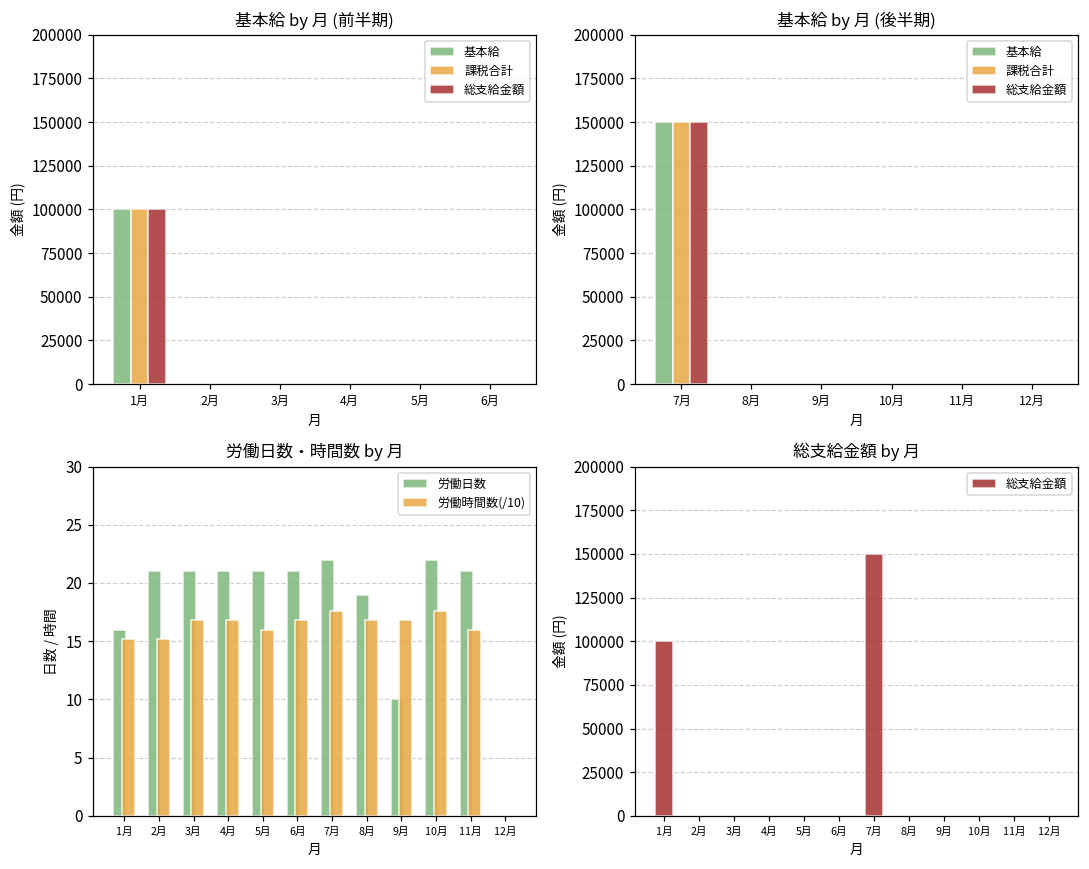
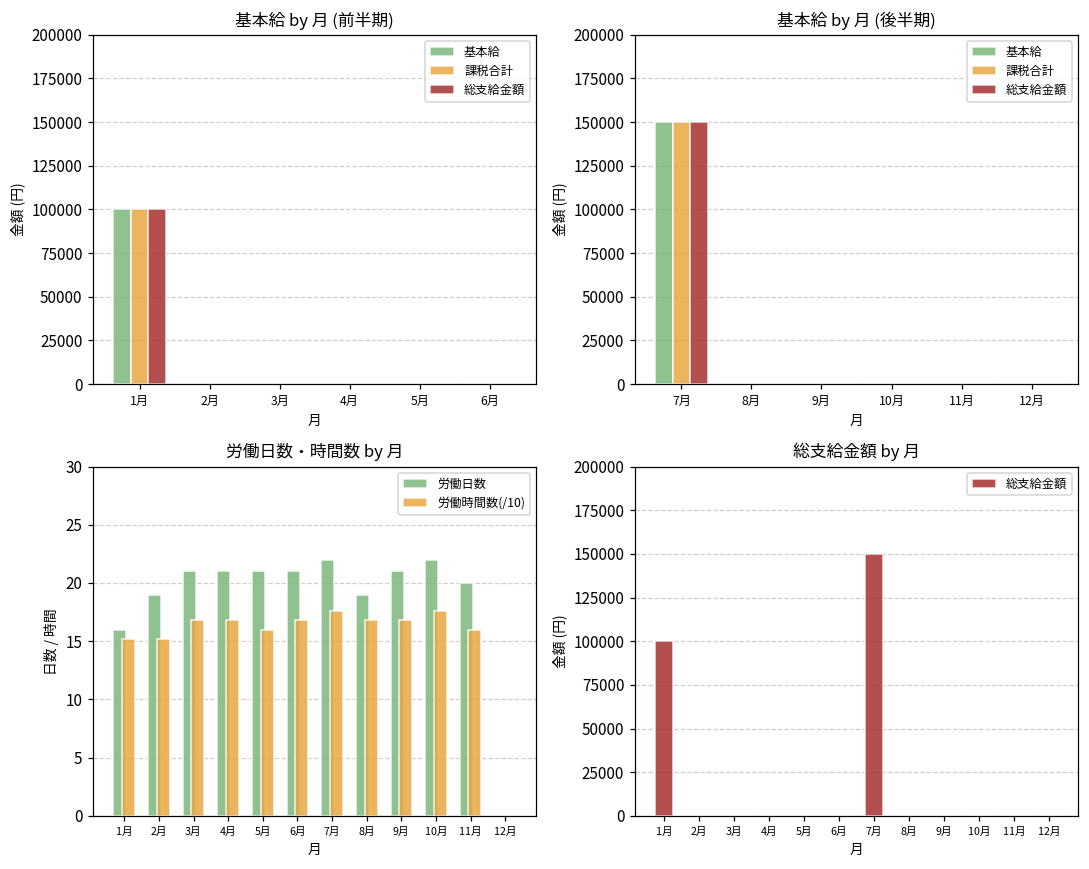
  {
    "基本給 by 月 (前半期)": {
      "基本給": {
        "1月": 100000,
        "2月": 0,
        "3月": 0,
        "4月": 0,
        "5月": 0,
        "6月": 0
      },
      "課税合計": {
        "1月": 100000,
        "2月": 0,
        "3月": 0,
        "4月": 0,
        "5月": 0,
        "6月": 0
      },
      "総支給金額": {
        "1月": 100000,
        "2月": 0,
        "3月": 0,
        "4月": 0,
        "5月": 0,
        "6月": 0
      }
    },
    "基本給 by 月 (後半期)": {
      "基本給": {
        "7月": 150000,
        "8月": 0,
        "9月": 0,
        "10月": 0,
        "11月": 0,
        "12月": 0
      },
      "課税合計": {
        "7月": 150000,
        "8月": 0,
        "9月": 0,
        "10月": 0,
        "11月": 0,
        "12月": 0
      },
      "総支給金額": {
        "7月": 150000,
        "8月": 0,
        "9月": 0,
        "10月": 0,
        "11月": 0,
        "12月": 0
      }
    },
    "労働日数・時間数 by 月": {
      "労働日数": {
        "1月": 16,
-       "2月": 21,
+       "2月": 19,
        "3月": 21,
        "4月": 21,
        "5月": 21,
        "6月": 21,
        "7月": 22,
        "8月": 19,
-       "9月": 10,
+       "9月": 21,
        "10月": 22,
-       "11月": 21,
+       "11月": 20,
        "12月": 0
      },
      "労働時間数(/10)": {
        "1月": 15,
        "2月": 15,
        "3月": 17,
        "4月": 17,
        "5月": 16,
        "6月": 17,
        "7月": 17.6,
        "8月": 17,
        "9月": 17,
        "10月": 17.6,
        "11月": 16,
        "12月": 0
      }
    },
    "総支給金額 by 月": {
      "1月": 100000,
      "2月": 0,
      "3月": 0,
      "4月": 0,
      "5月": 0,
      "6月": 0,
      "7月": 150000,
      "8月": 0,
      "9月": 0,
      "10月": 0,
      "11月": 0,
      "12月": 0
    }
  }
